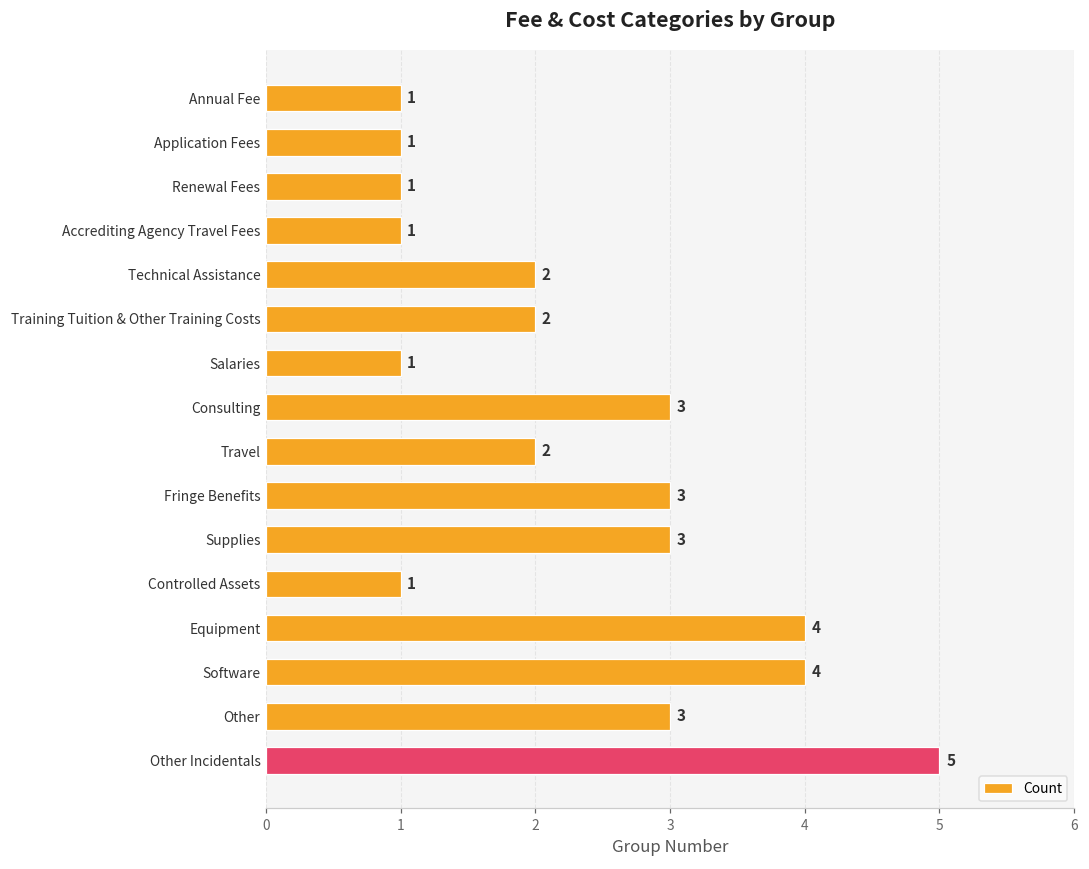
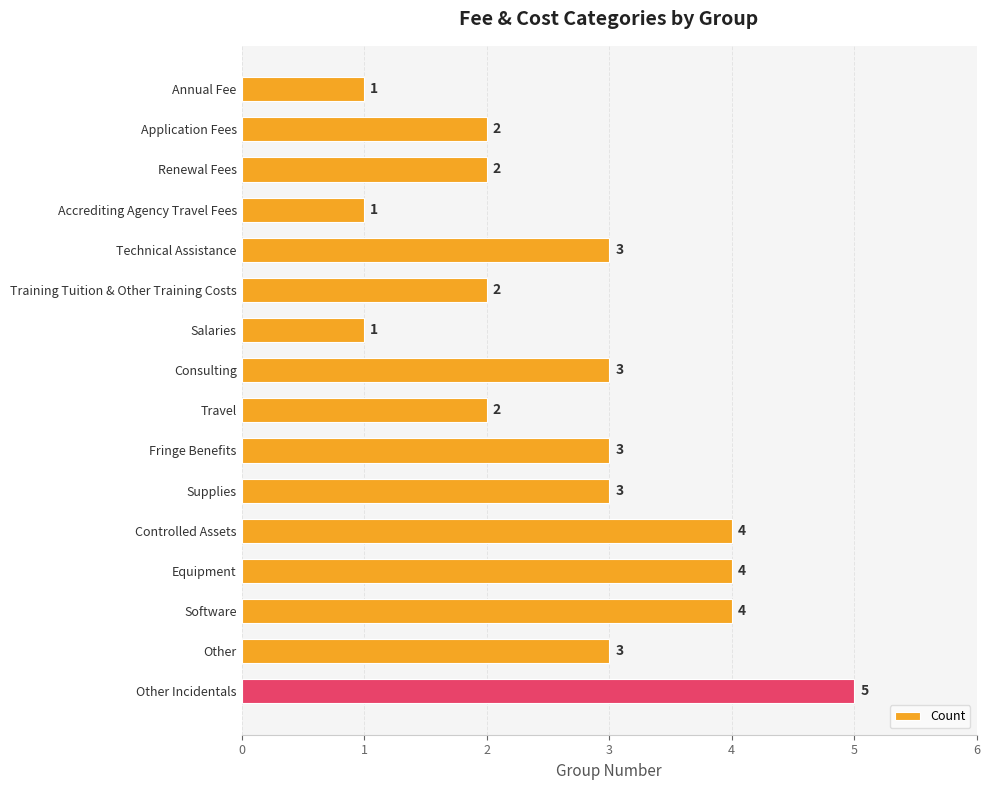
  {
    "Annual Fee": 1,
-   "Application Fees": 1,
-   "Renewal Fees": 1,
+   "Application Fees": 2,
+   "Renewal Fees": 2,
    "Accrediting Agency Travel Fees": 1,
-   "Technical Assistance": 2,
+   "Technical Assistance": 3,
    "Training Tuition & Other Training Costs": 2,
    "Salaries": 1,
    "Consulting": 3,
    "Travel": 2,
    "Fringe Benefits": 3,
    "Supplies": 3,
-   "Controlled Assets": 1,
+   "Controlled Assets": 4,
    "Equipment": 4,
    "Software": 4,
    "Other": 3,
    "Other Incidentals": 5
  }
